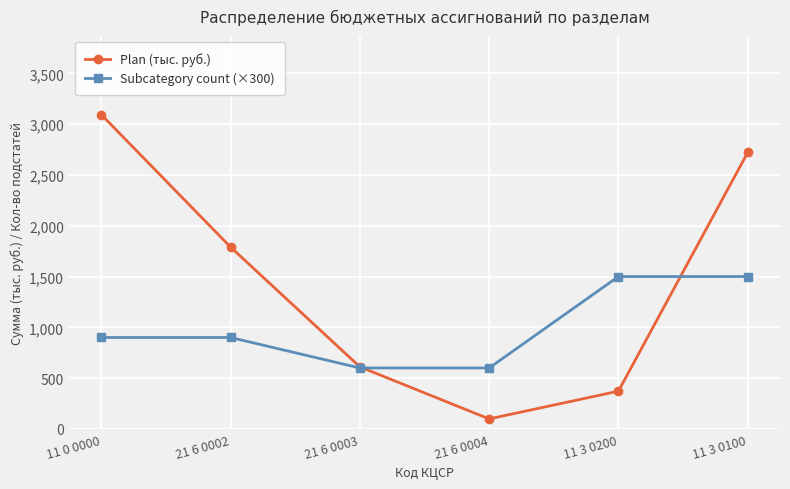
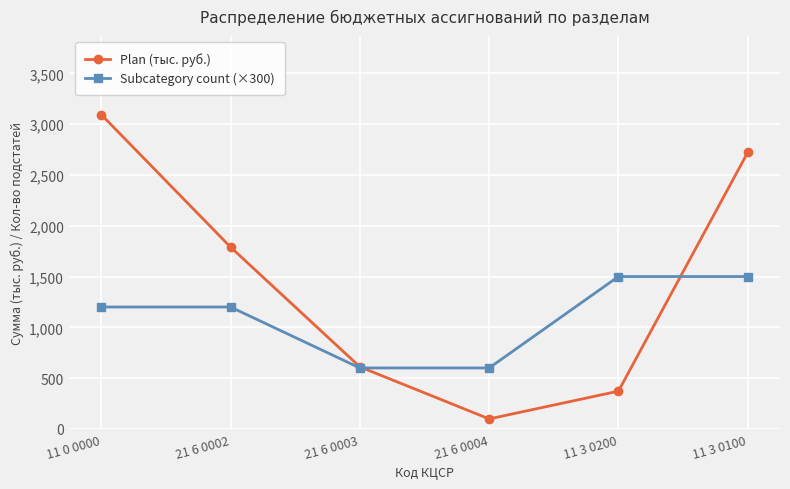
  {
    "Plan (тыс. руб.)": {
      "11 0 0000": "3,090",
      "21 6 0002": "1,790",
      "21 6 0004": "100",
      "11 3 0200": "370",
      "11 3 0100": "2,720"
    },
    "Subcategory count (×300)": {
-     "11 0 0000": "900",
-     "21 6 0002": "900",
+     "11 0 0000": "1,200",
+     "21 6 0002": "1,200",
      "21 6 0004": "600",
      "11 3 0200": "1,500",
      "11 3 0100": "1,500"
    }
  }
